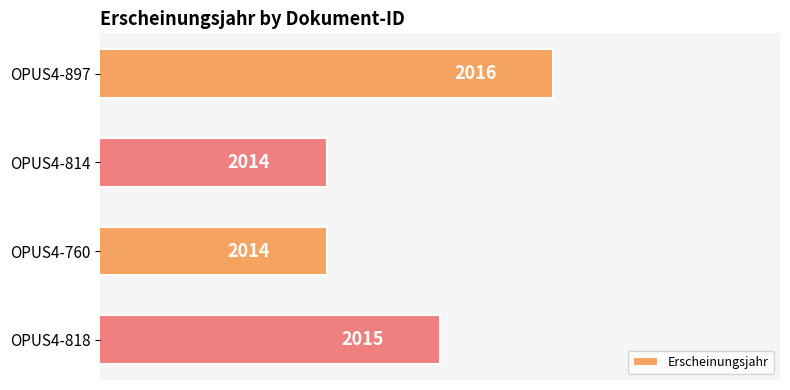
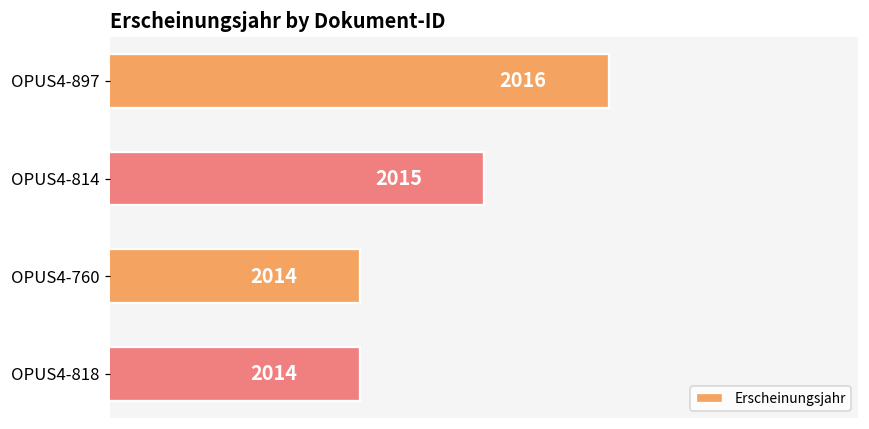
  {
    "OPUS4-897": 2016,
-   "OPUS4-814": 2014,
+   "OPUS4-814": 2015,
    "OPUS4-760": 2014,
-   "OPUS4-818": 2015
+   "OPUS4-818": 2014
  }
